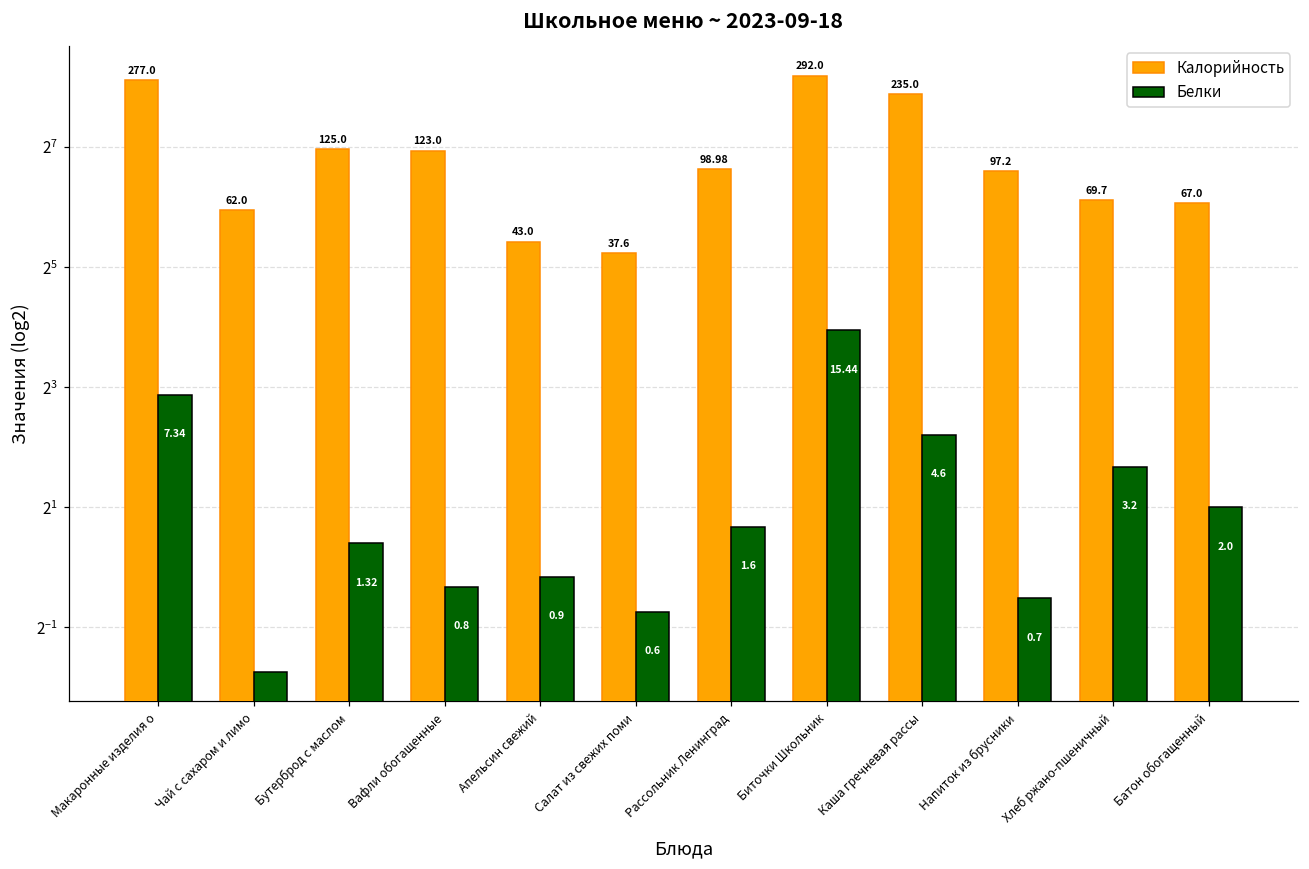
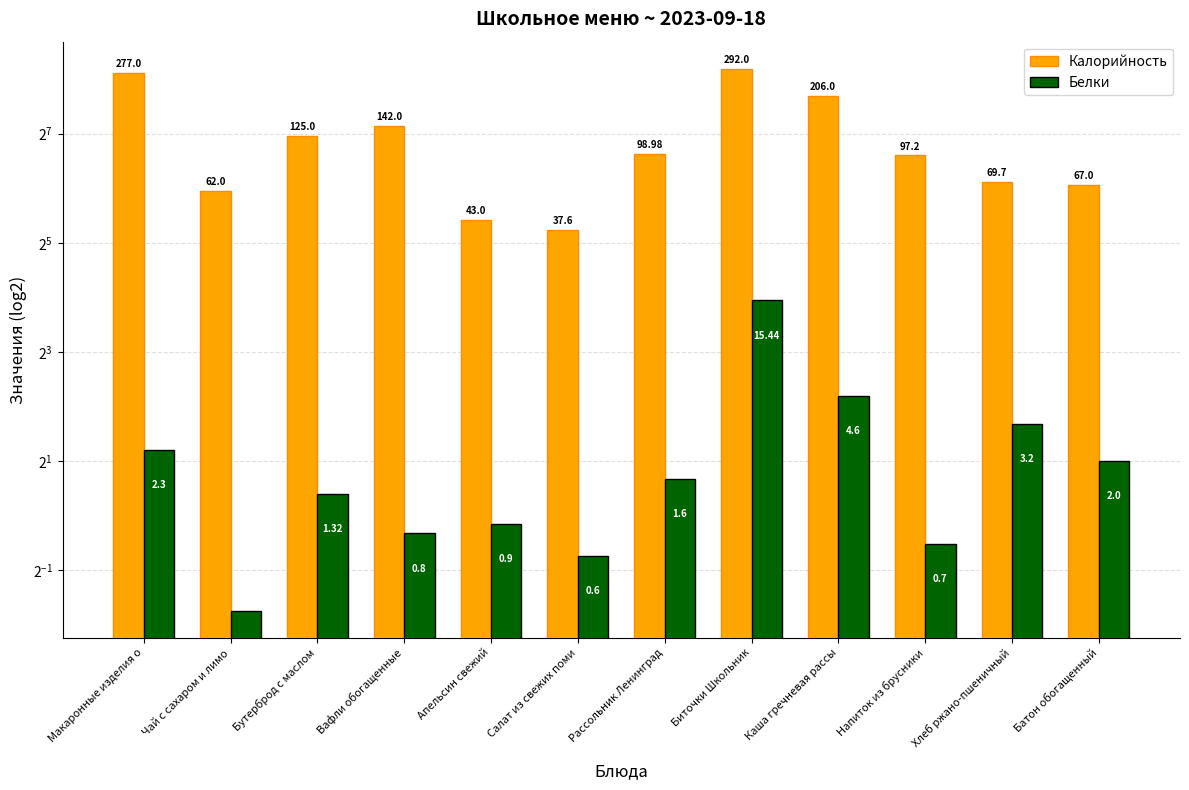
  {
    "Калорийность": {
      "Макаронные изделия о": 277.0,
      "Чай с сахаром и лимо": 62.0,
      "Бутерброд с маслом": 125.0,
-     "Вафли обогащенные": 123.0,
+     "Вафли обогащенные": 142.0,
      "Апельсин свежий": 43.0,
      "Салат из свежих поми": 37.6,
      "Рассольник Ленинград": 98.98,
      "Биточки Школьник": 292.0,
-     "Каша гречневая рассы": 235.0,
+     "Каша гречневая рассы": 206.0,
      "Напиток из брусники": 97.2,
      "Хлеб ржано-пшеничный": 69.7,
      "Батон обогащенный": 67.0
    },
    "Белки": {
-     "Макаронные изделия о": 7.34,
+     "Макаронные изделия о": 2.3,
      "Бутерброд с маслом": 1.32,
      "Вафли обогащенные": 0.8,
      "Апельсин свежий": 0.9,
      "Салат из свежих поми": 0.6,
      "Рассольник Ленинград": 1.6,
      "Биточки Школьник": 15.44,
      "Каша гречневая рассы": 4.6,
      "Напиток из брусники": 0.7,
      "Хлеб ржано-пшеничный": 3.2,
      "Батон обогащенный": 2.0
    }
  }
